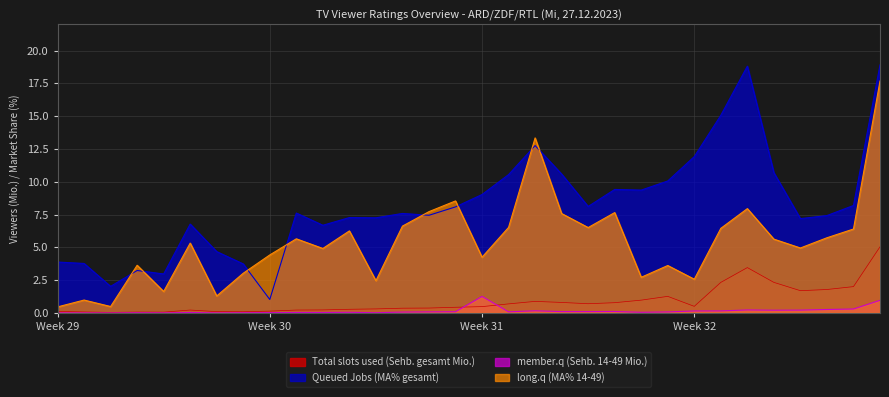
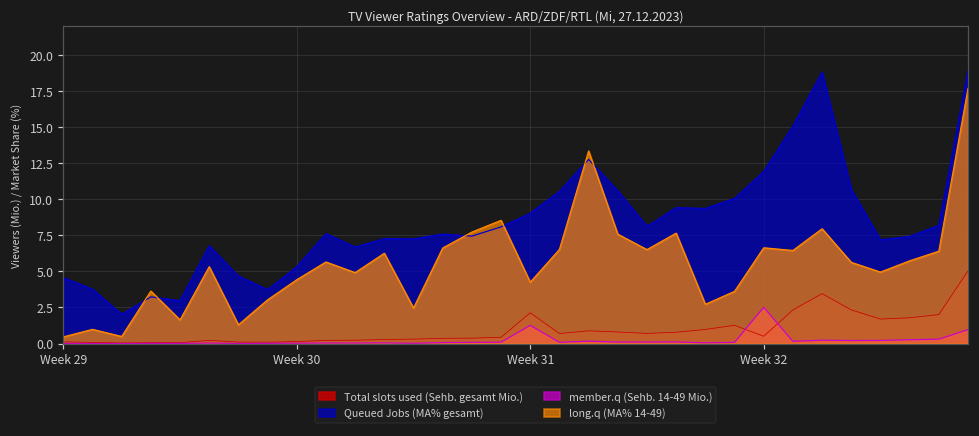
  {
    "Total slots used (Sehb. gesamt Mio.)": {
-     "Week 31": 0.5,
+     "Week 31": 2.1,
      "Week 32": 0.5
    },
    "Queued Jobs (MA% gesamt)": {
-     "Week 29": 3.9,
-     "Week 30": 1.0,
+     "Week 29": 4.6,
+     "Week 30": 5.3,
      "Week 31": 9.0,
      "Week 32": 11.9
    },
    "member.q (Sehb. 14-49 Mio.)": {
      "Week 31": 1.3,
-     "Week 32": 0.2
+     "Week 32": 2.5
    },
    "long.q (MA% 14-49)": {
      "Week 29": 0.5,
      "Week 30": 4.4,
      "Week 31": 4.3,
-     "Week 32": 2.6
+     "Week 32": 6.6
    }
  }
